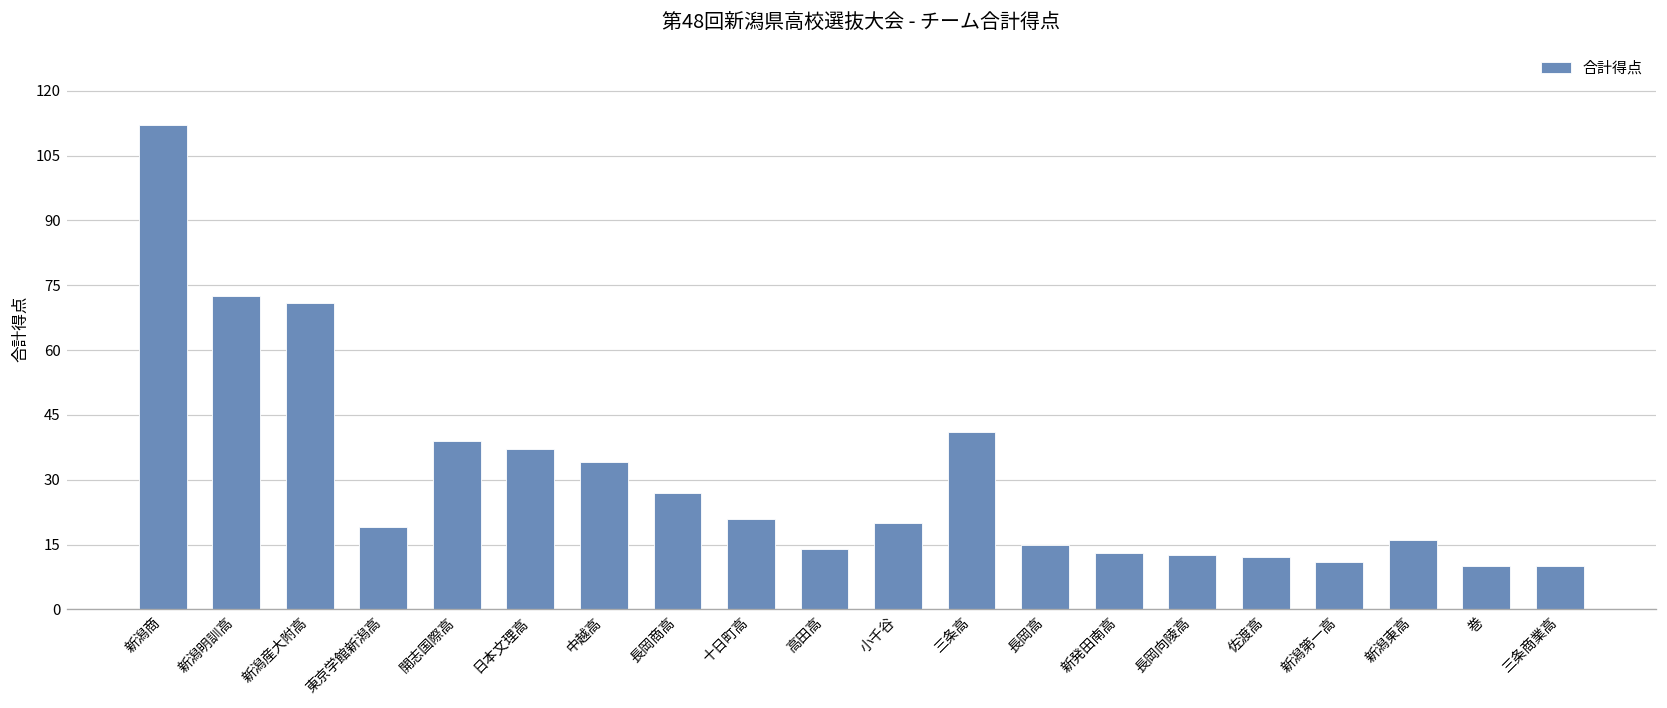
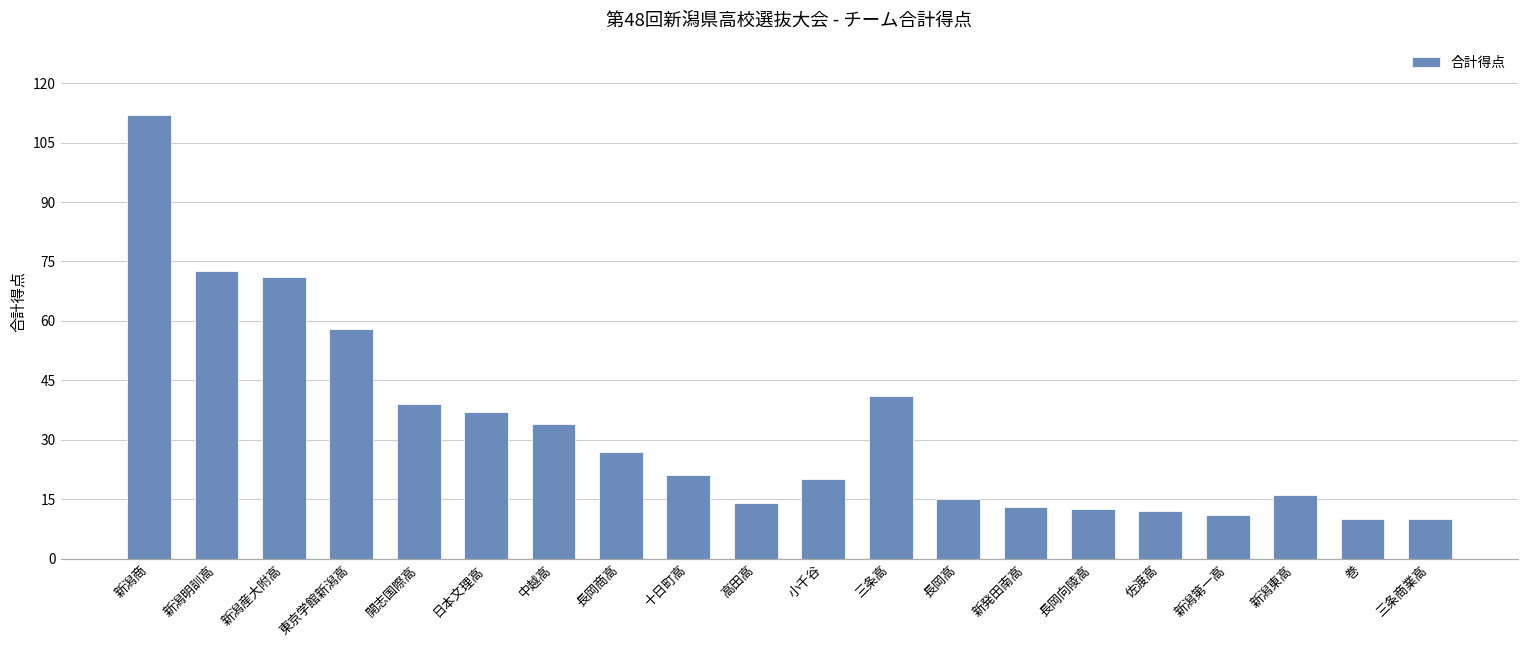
  {
    "新潟商": 112,
    "新潟明訓高": 73,
    "新潟産大附高": 71,
-   "東京学館新潟高": 19,
+   "東京学館新潟高": 58,
    "開志国際高": 39,
    "日本文理高": 37,
    "中越高": 34,
    "長岡商高": 27,
    "十日町高": 21,
    "高田高": 14,
    "小千谷": 20,
    "三条高": 41,
    "長岡高": 15,
    "新発田南高": 13,
    "長岡向陵高": 13,
    "佐渡高": 12,
    "新潟第一高": 11,
    "新潟東高": 16,
    "巻": 10,
    "三条商業高": 10
  }
